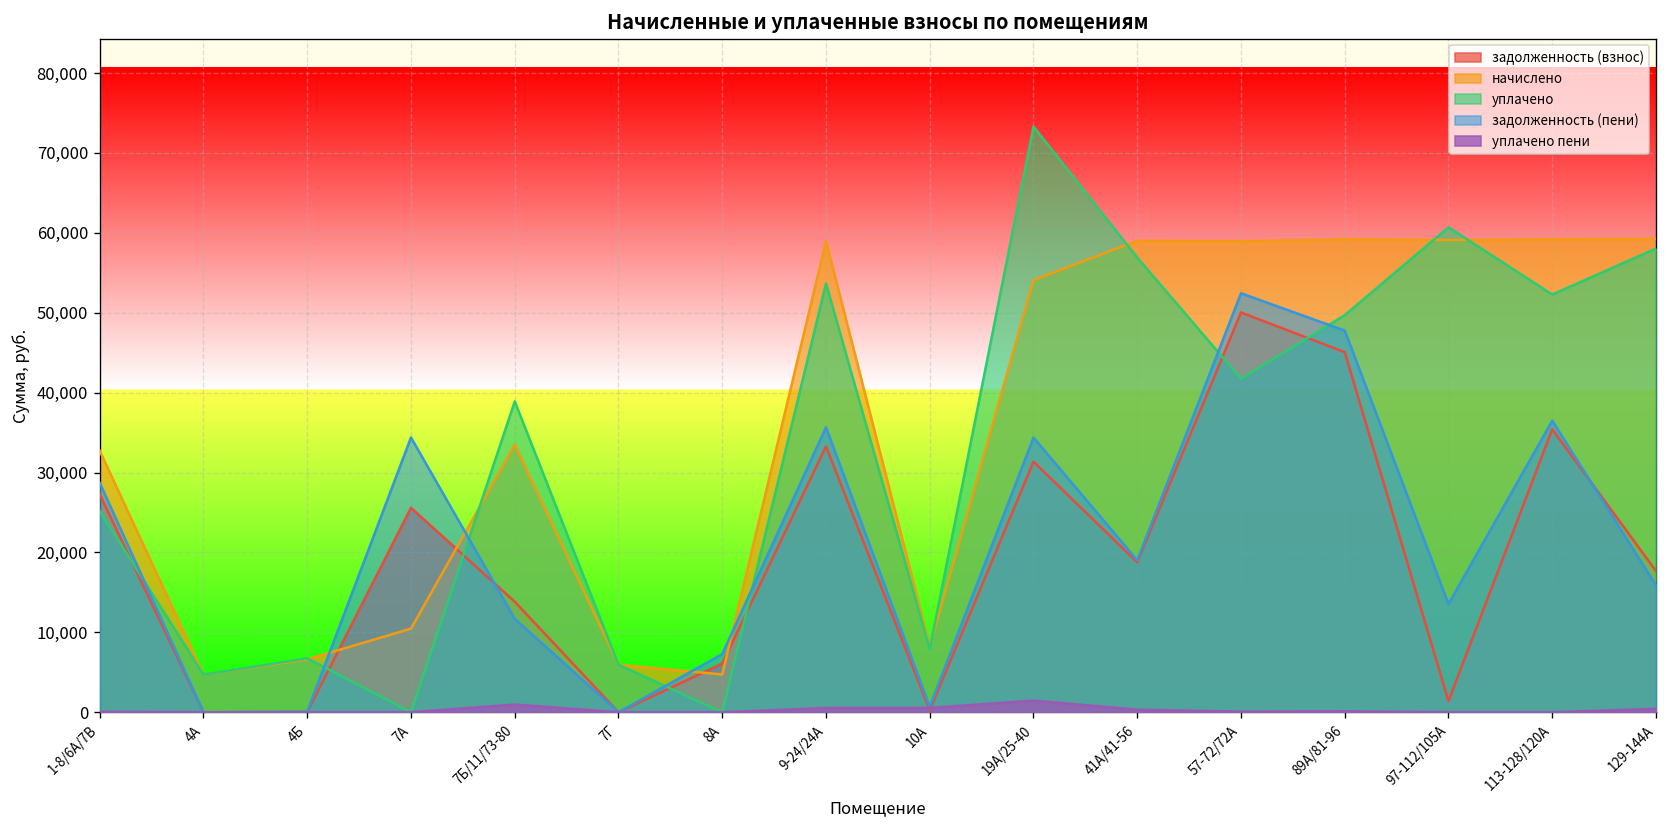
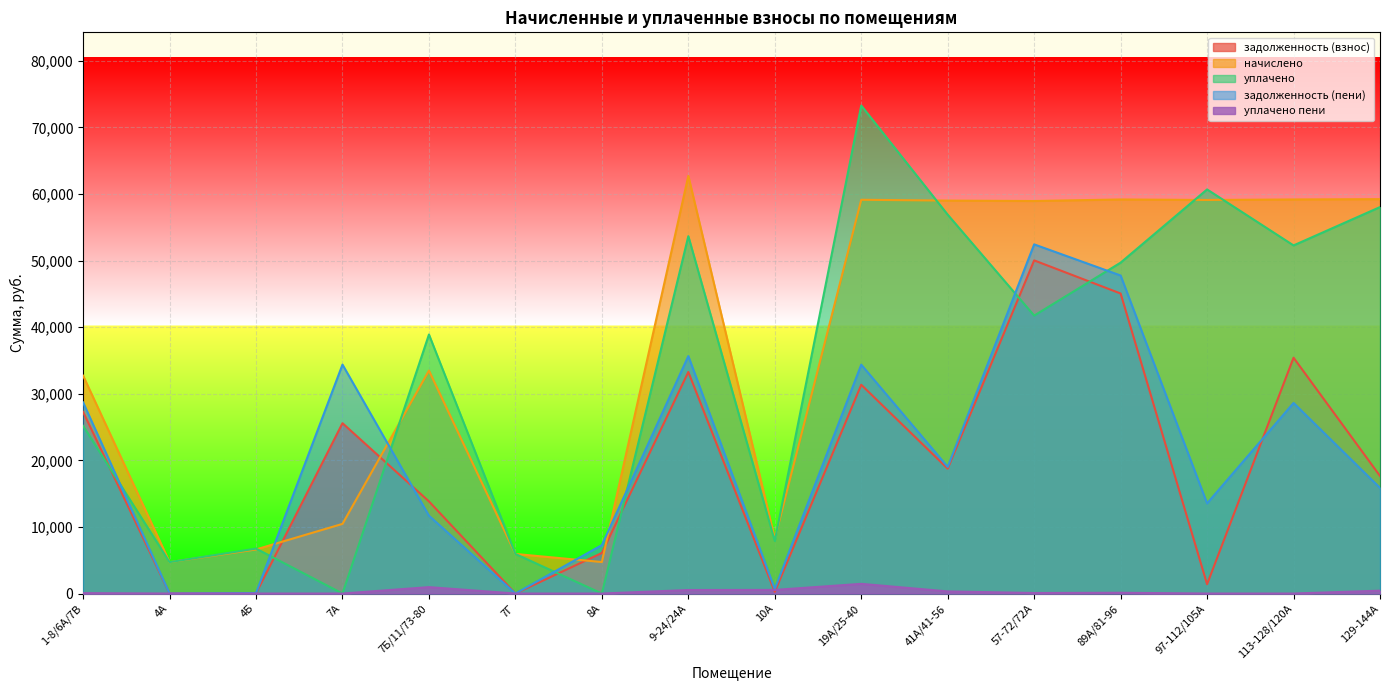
  {
    "задолженность (взнос)": {
      "1-8/6А/7В": "27,000",
      "7А": "26,000",
      "7Б/11/73-80": "14,000",
      "8А": "6,000",
      "9-24/24А": "33,000",
      "19А/25-40": "31,000",
      "57-72/72А": "50,000",
      "89А/81-96": "45,000",
      "97-112/105А": "1,000",
      "113-128/120А": "35,000",
      "129-144А": "18,000"
    },
    "начислено": {
      "1-8/6А/7В": "33,000",
      "7А": "10,000",
      "7Б/11/73-80": "33,000",
      "8А": "5,000",
-     "9-24/24А": "59,000",
-     "19А/25-40": "54,000",
+     "9-24/24А": "63,000",
+     "19А/25-40": "59,000",
      "41А/41-56": "59,000",
      "57-72/72А": "59,000",
      "89А/81-96": "59,000",
      "97-112/105А": "59,000",
      "113-128/120А": "59,000",
      "129-144А": "59,000"
    },
    "уплачено": {
      "1-8/6А/7В": "25,000",
      "7Б/11/73-80": "39,000",
      "9-24/24А": "54,000",
      "19А/25-40": "73,000",
      "41А/41-56": "57,000",
      "57-72/72А": "42,000",
      "89А/81-96": "50,000",
      "97-112/105А": "61,000",
      "113-128/120А": "52,000",
      "129-144А": "58,000"
    },
    "задолженность (пени)": {
      "1-8/6А/7В": "29,000",
      "7А": "34,000",
      "7Б/11/73-80": "12,000",
      "8А": "7,000",
      "9-24/24А": "36,000",
      "19А/25-40": "34,000",
      "57-72/72А": "52,000",
      "89А/81-96": "48,000",
      "97-112/105А": "14,000",
-     "113-128/120А": "36,000",
+     "113-128/120А": "29,000",
      "129-144А": "16,000"
    },
    "уплачено пени": {
      "1-8/6А/7В": "0",
      "7Б/11/73-80": "1,000",
      "9-24/24А": "1,000",
      "19А/25-40": "1,000",
      "41А/41-56": "0",
      "57-72/72А": "0",
      "89А/81-96": "0",
      "97-112/105А": "0",
      "113-128/120А": "0",
      "129-144А": "0"
    }
  }
